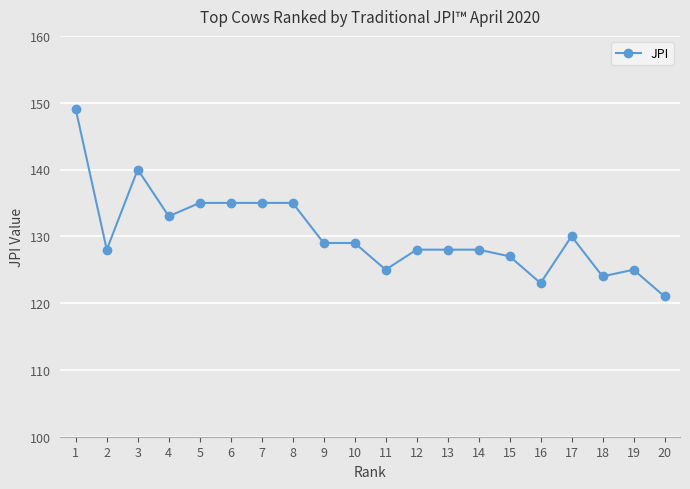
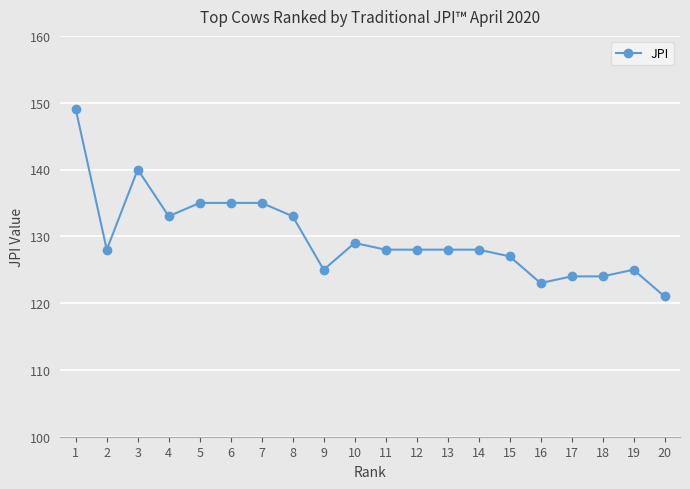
  {
    "1": 149,
    "2": 128,
    "3": 140,
    "4": 133,
    "5": 135,
    "6": 135,
    "7": 135,
-   "8": 135,
-   "9": 129,
+   "8": 133,
+   "9": 125,
    "10": 129,
-   "11": 125,
+   "11": 128,
    "12": 128,
    "13": 128,
    "14": 128,
    "15": 127,
    "16": 123,
-   "17": 130,
+   "17": 124,
    "18": 124,
    "19": 125,
    "20": 121
  }
